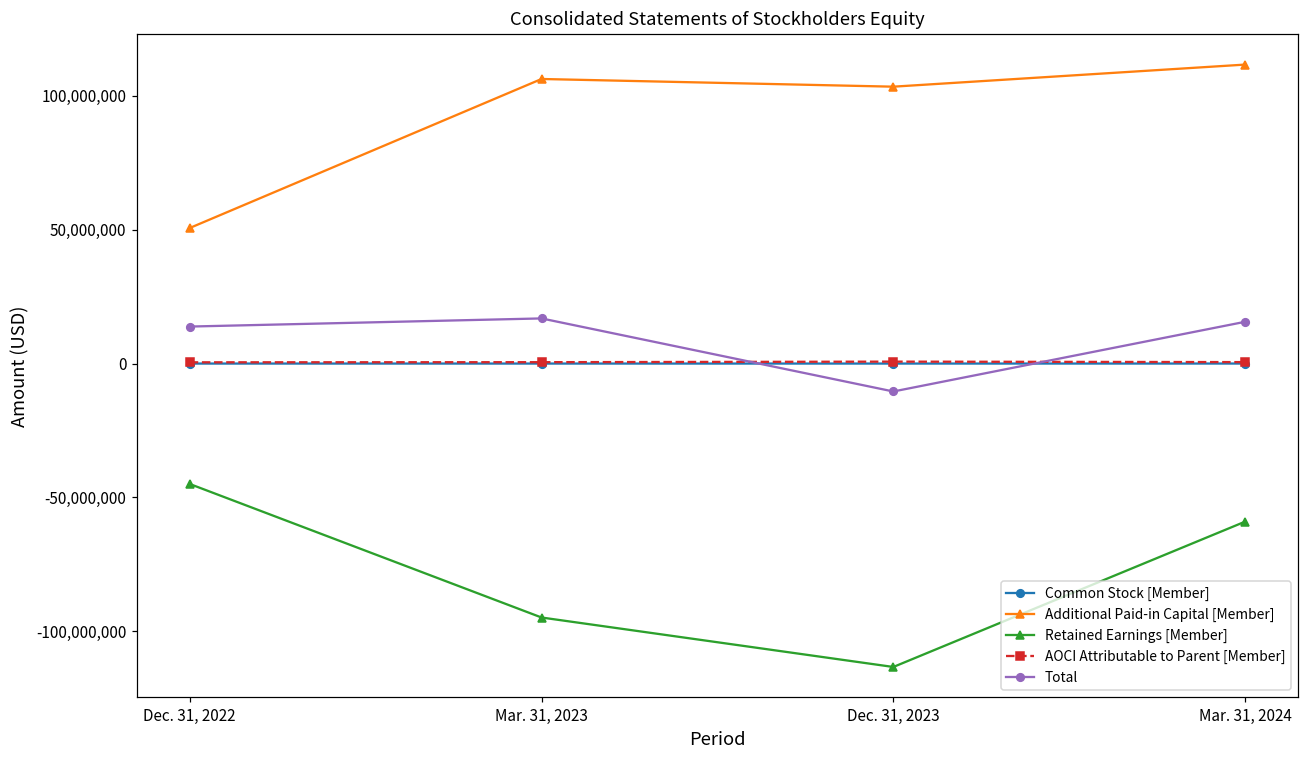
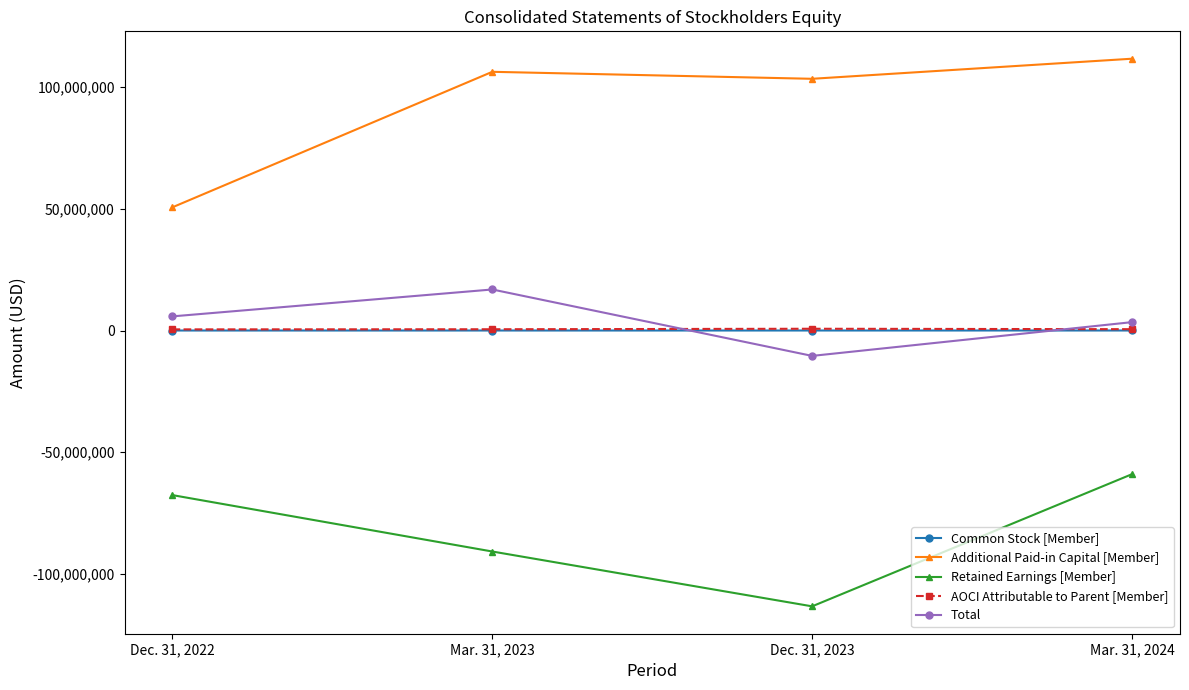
  {
    "Additional Paid-in Capital [Member]": {
      "Dec. 31, 2022": "51,000,000",
      "Mar. 31, 2023": "106,000,000",
      "Dec. 31, 2023": "103,000,000",
      "Mar. 31, 2024": "112,000,000"
    },
    "Retained Earnings [Member]": {
-     "Dec. 31, 2022": "-45,000,000",
-     "Mar. 31, 2023": "-95,000,000",
+     "Dec. 31, 2022": "-68,000,000",
+     "Mar. 31, 2023": "-91,000,000",
      "Dec. 31, 2023": "-113,000,000",
      "Mar. 31, 2024": "-59,000,000"
    },
    "Total": {
-     "Dec. 31, 2022": "14,000,000",
+     "Dec. 31, 2022": "6,000,000",
      "Mar. 31, 2023": "17,000,000",
      "Dec. 31, 2023": "-10,000,000",
-     "Mar. 31, 2024": "16,000,000"
+     "Mar. 31, 2024": "3,000,000"
    }
  }
